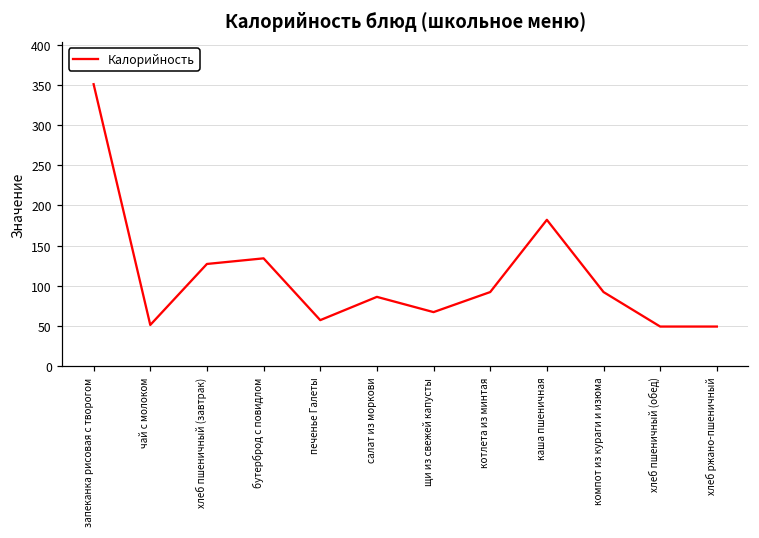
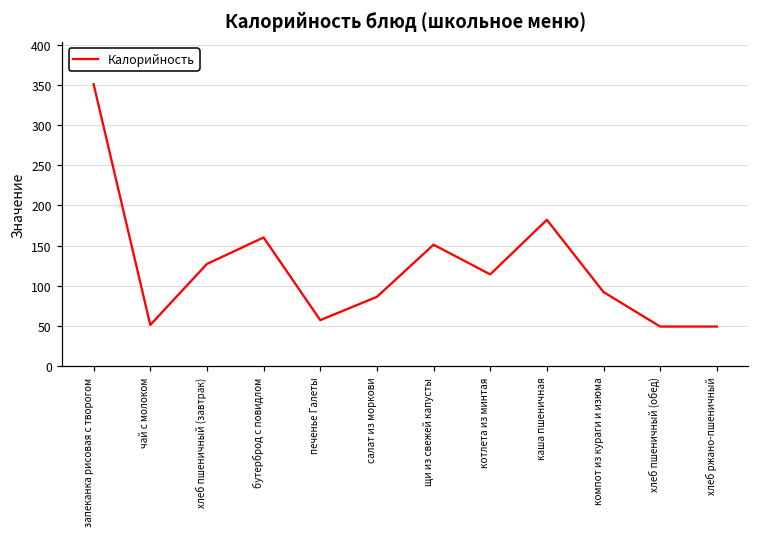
  {
    "запеканка рисовая с творогом": 350,
    "чай с молоком": 50,
    "хлеб пшеничный (завтрак)": 130,
-   "бутерброд с повидлом": 130,
+   "бутерброд с повидлом": 160,
    "печенье Галеты": 60,
    "салат из моркови": 90,
-   "щи из свежей капусты": 70,
-   "котлета из минтая": 90,
+   "щи из свежей капусты": 150,
+   "котлета из минтая": 110,
    "каша пшеничная": 180,
    "компот из кураги и изюма": 90,
    "хлеб пшеничный (обед)": 50,
    "хлеб ржано-пшеничный": 50
  }
